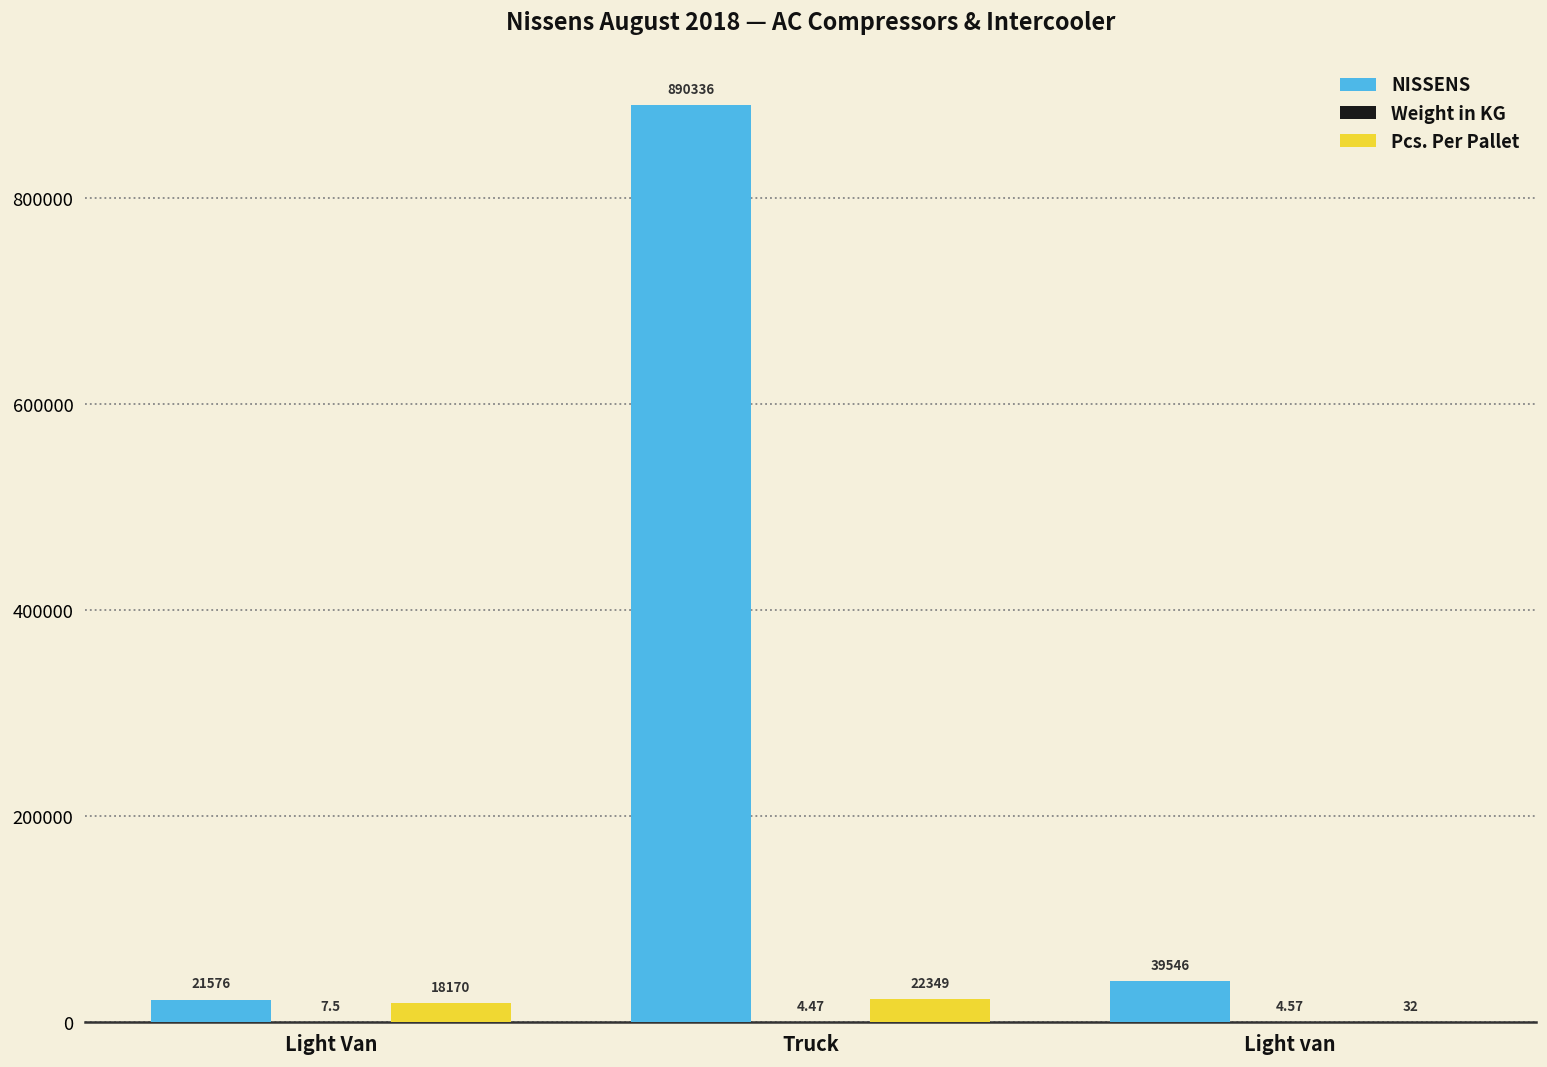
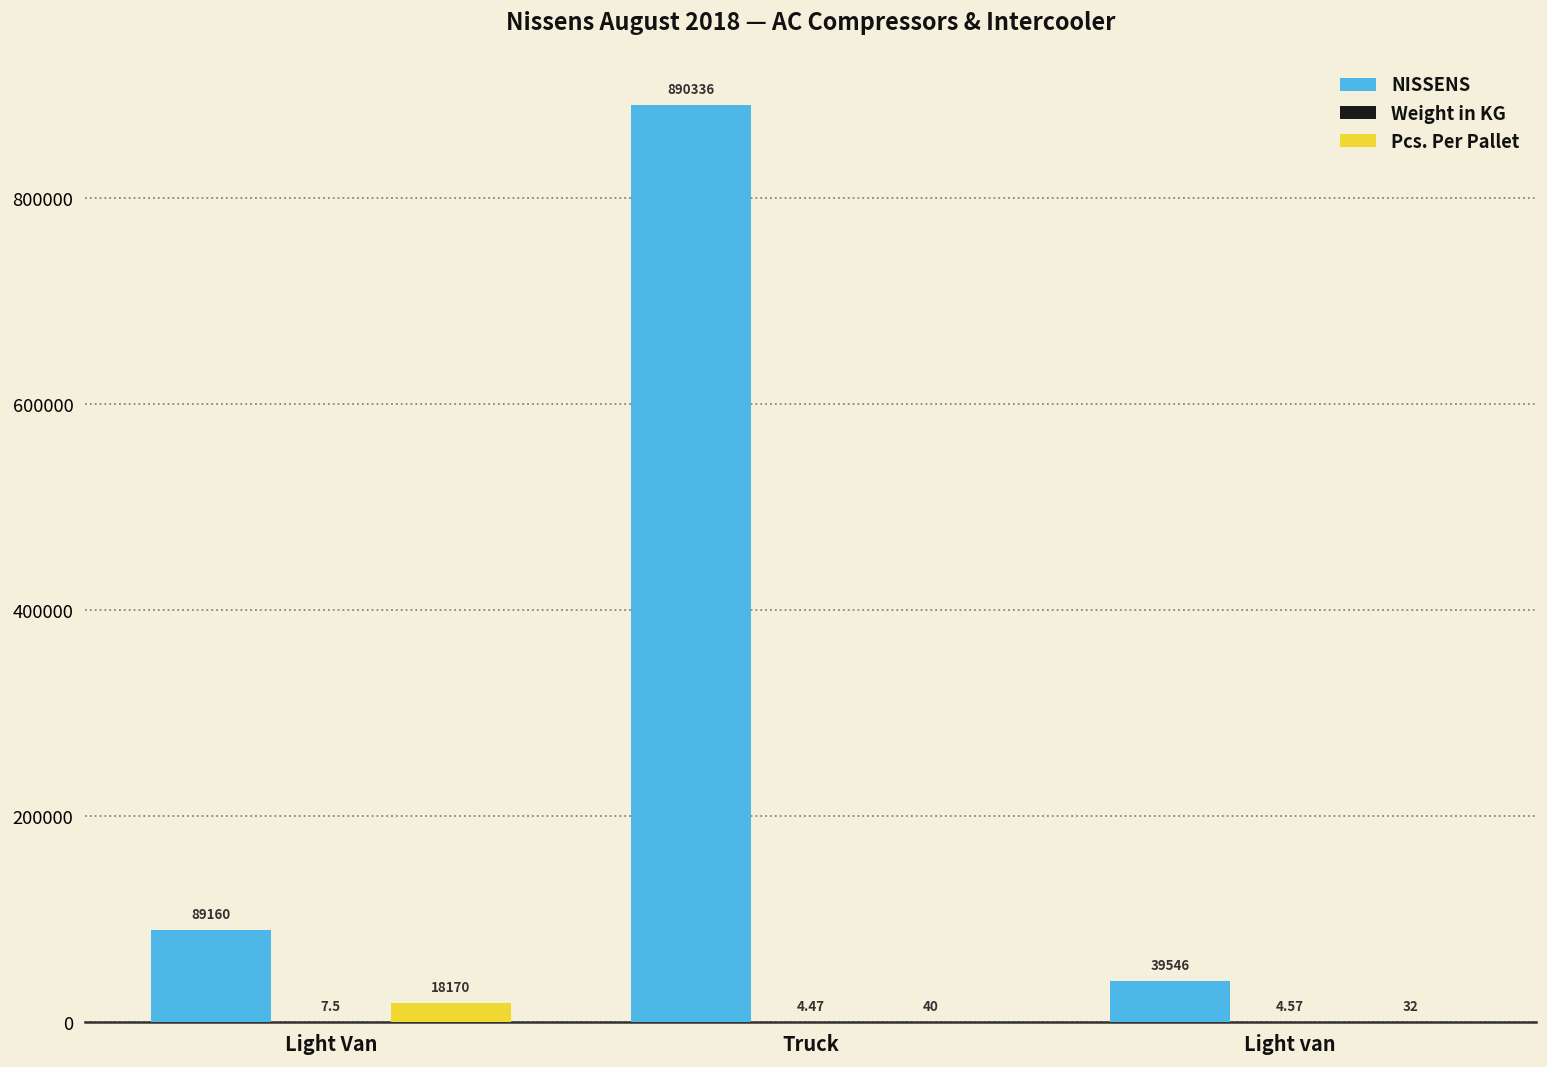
  {
    "NISSENS": {
-     "Light Van": 21576,
+     "Light Van": 89160,
      "Truck": 890336,
      "Light van": 39546
    },
    "Weight in KG": {
      "Light Van": 7.5,
      "Truck": 4.47,
      "Light van": 4.57
    },
    "Pcs. Per Pallet": {
      "Light Van": 18170,
-     "Truck": 22349,
+     "Truck": 40,
      "Light van": 32
    }
  }
